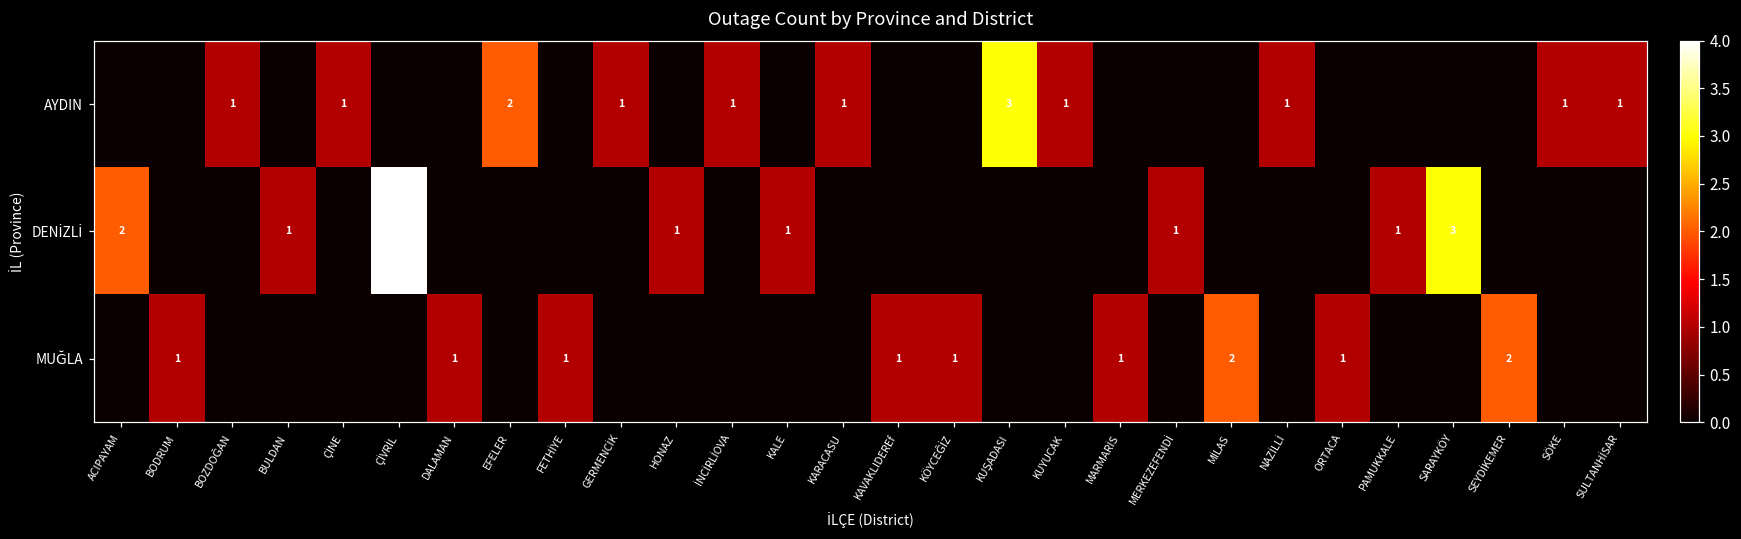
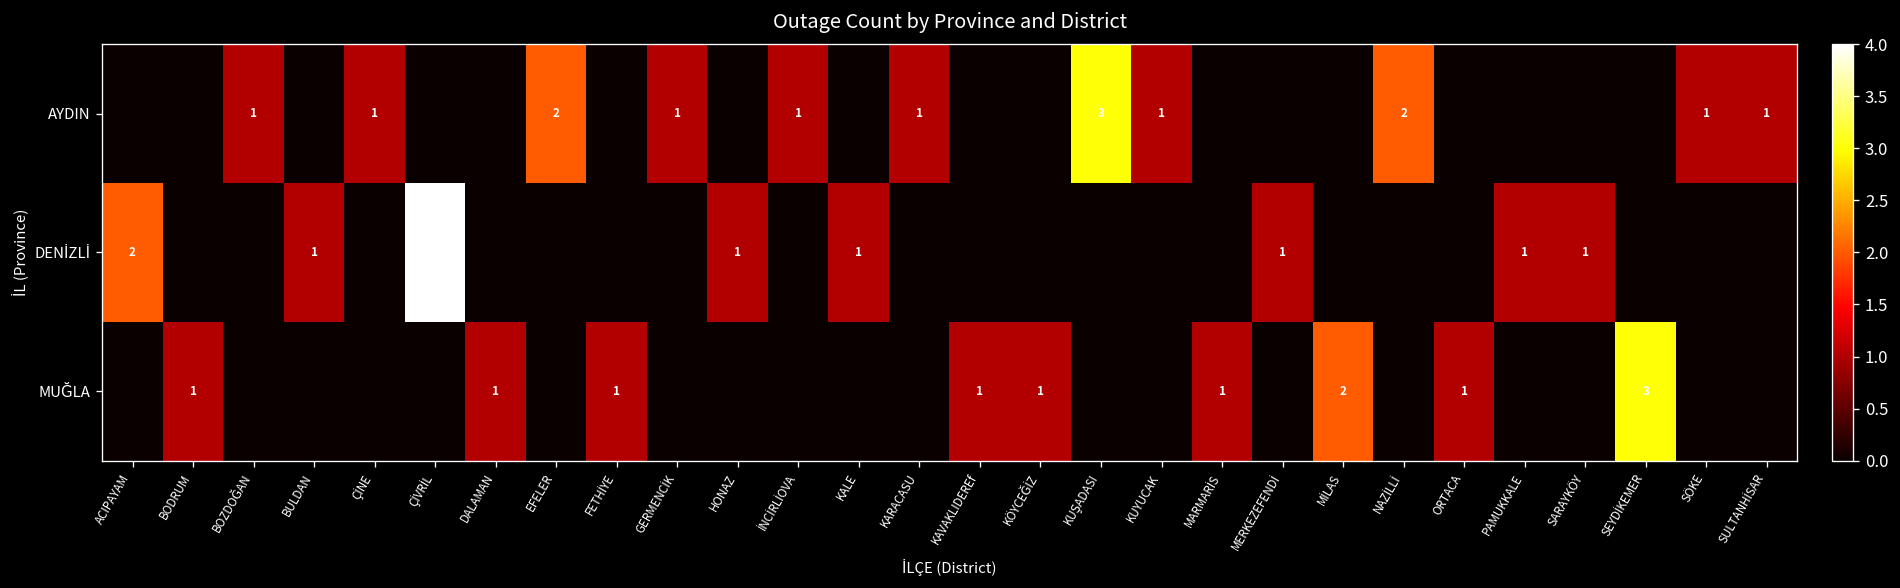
  {
    "AYDIN": {
      "BOZDOĞAN": 1,
      "ÇİNE": 1,
      "EFELER": 2,
      "GERMENCİK": 1,
      "İNCİRLİOVA": 1,
      "KARACASU": 1,
      "KUŞADASI": 3,
      "KUYUCAK": 1,
-     "NAZİLLİ": 1,
+     "NAZİLLİ": 2,
      "SÖKE": 1,
      "SULTANHİSAR": 1
    },
    "DENİZLİ": {
      "ACIPAYAM": 2,
      "BULDAN": 1,
      "HONAZ": 1,
      "KALE": 1,
      "MERKEZEFENDİ": 1,
      "PAMUKKALE": 1,
-     "SARAYKÖY": 3
+     "SARAYKÖY": 1
    },
    "MUĞLA": {
      "BODRUM": 1,
      "DALAMAN": 1,
      "FETHİYE": 1,
      "KAVAKLIDEREf": 1,
      "KÖYCEĞİZ": 1,
      "MARMARİS": 1,
      "MİLAS": 2,
      "ORTACA": 1,
-     "SEYDİKEMER": 2
+     "SEYDİKEMER": 3
    }
  }
